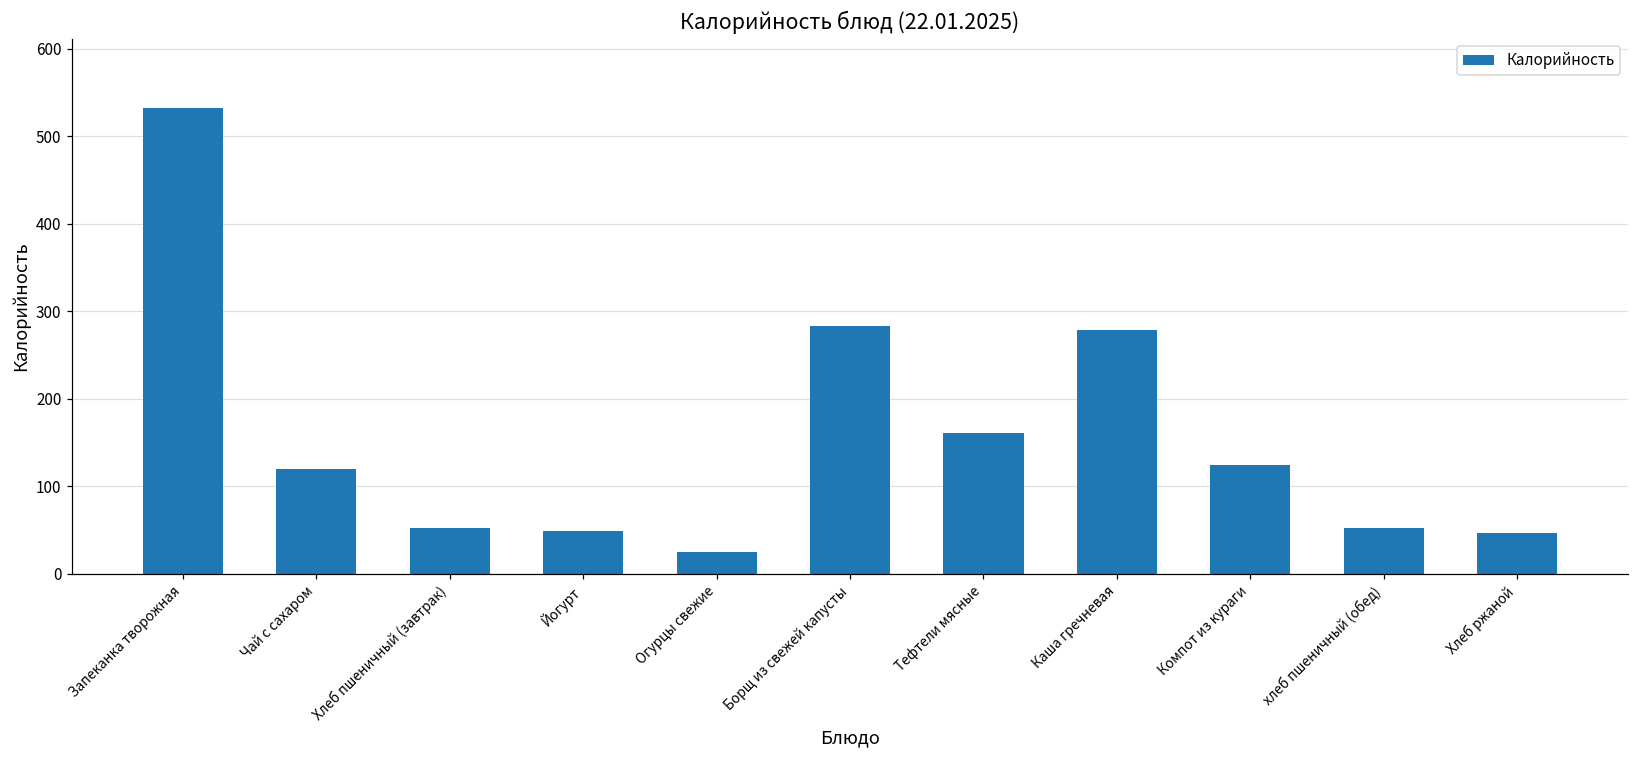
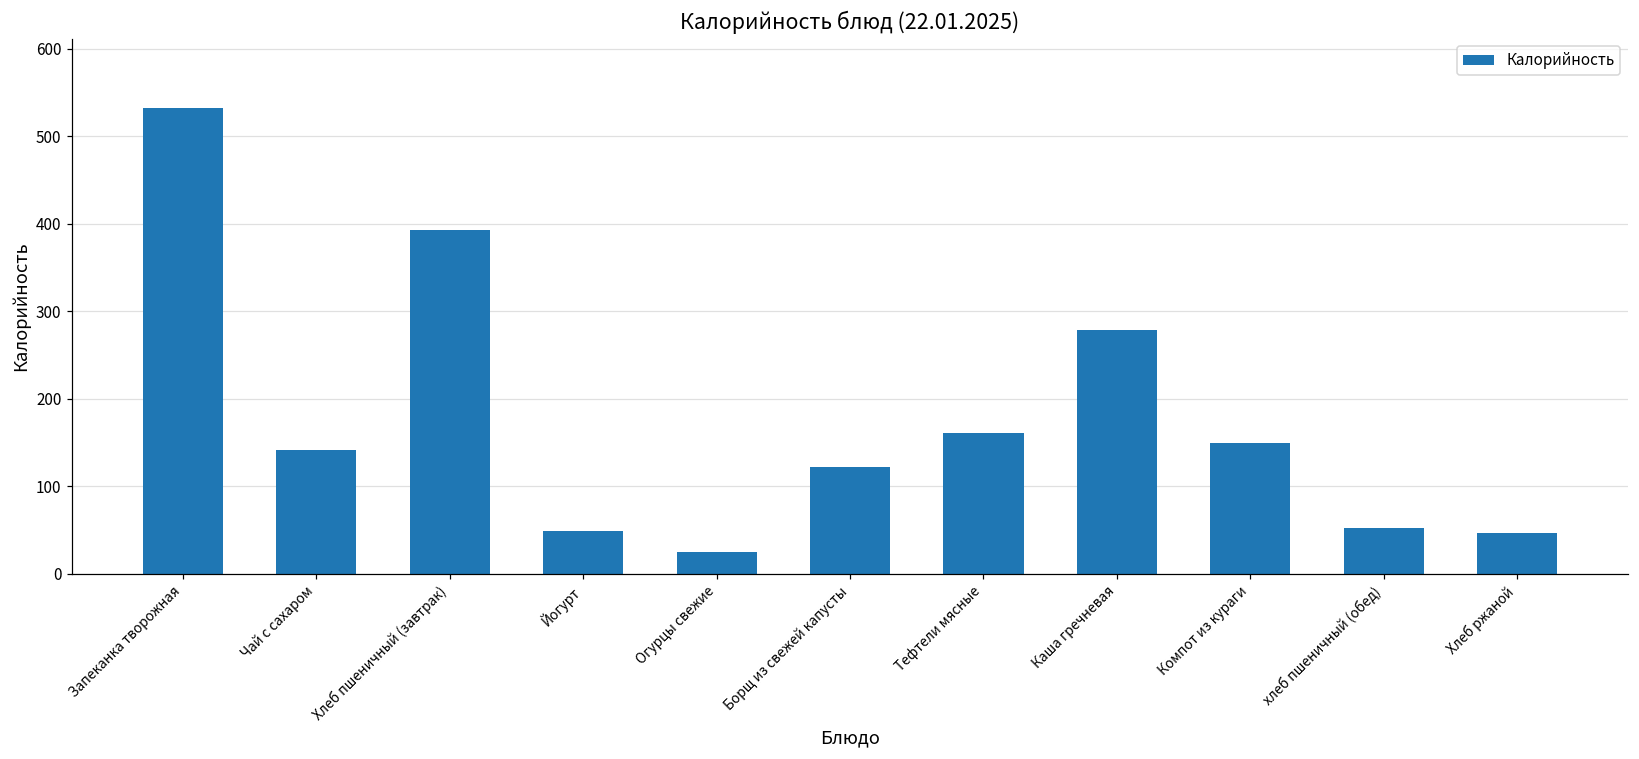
  {
    "Запеканка творожная": 530,
-   "Чай c сахаром": 120,
-   "Хлеб пшеничный (завтрак)": 50,
+   "Чай c сахаром": 140,
+   "Хлеб пшеничный (завтрак)": 390,
    "Йогурт": 50,
    "Огурцы свежие": 30,
-   "Борщ из свежей капусты": 280,
+   "Борщ из свежей капусты": 120,
    "Тефтели мясные": 160,
    "Каша гречневая": 280,
-   "Компот из кураги": 120,
+   "Компот из кураги": 150,
    "хлеб пшеничный (обед)": 50,
    "Хлеб ржаной": 50
  }
